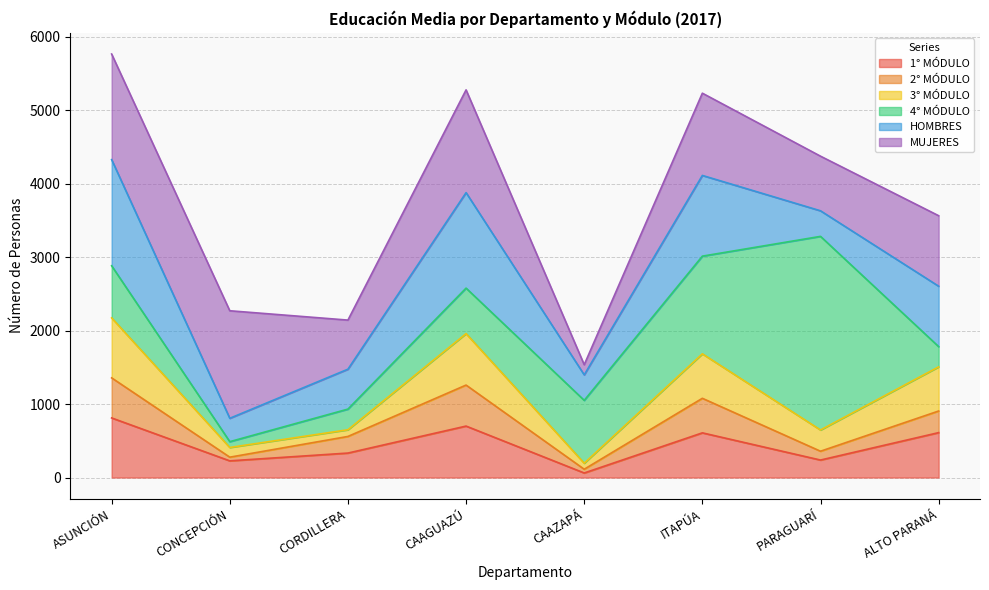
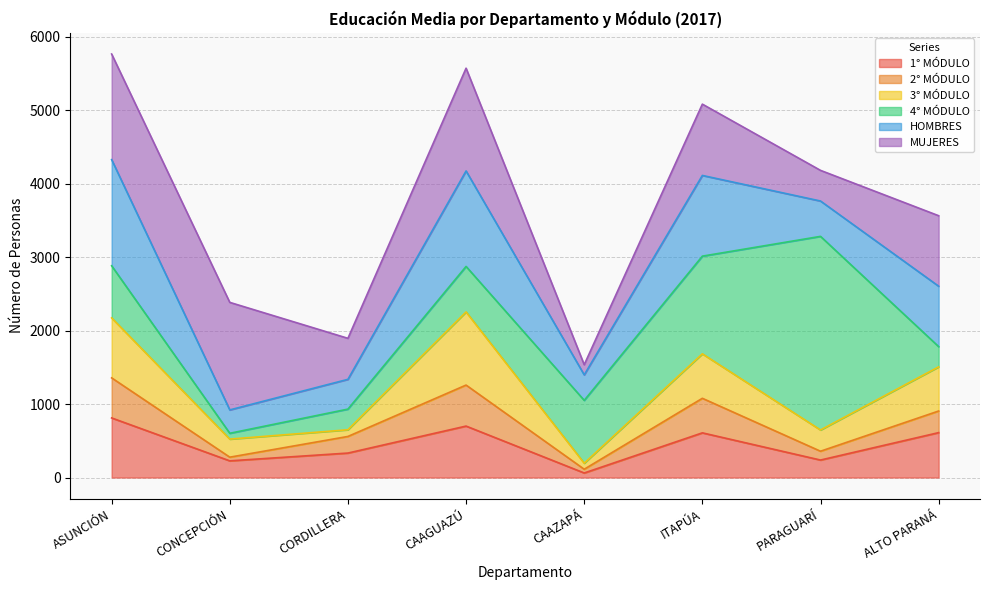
  {
    "3° MÓDULO": {
      "ASUNCIÓN": 800,
-     "CONCEPCIÓN": 100,
+     "CONCEPCIÓN": 200,
      "CORDILLERA": 100,
-     "CAAGUAZÚ": 700,
+     "CAAGUAZÚ": 1000,
      "CAAZAPÁ": 100,
      "ITAPÚA": 600,
      "PARAGUARÍ": 300,
      "ALTO PARANÁ": 600
    },
    "4° MÓDULO": {
      "ASUNCIÓN": 700,
      "CONCEPCIÓN": 100,
      "CORDILLERA": 300,
      "CAAGUAZÚ": 600,
      "CAAZAPÁ": 900,
      "ITAPÚA": 1300,
      "PARAGUARÍ": 2600,
      "ALTO PARANÁ": 300
    },
    "HOMBRES": {
      "ASUNCIÓN": 1400,
      "CONCEPCIÓN": 300,
-     "CORDILLERA": 500,
+     "CORDILLERA": 400,
      "CAAGUAZÚ": 1300,
      "CAAZAPÁ": 300,
      "ITAPÚA": 1100,
-     "PARAGUARÍ": 300,
+     "PARAGUARÍ": 500,
      "ALTO PARANÁ": 800
    },
    "MUJERES": {
      "ASUNCIÓN": 1400,
      "CONCEPCIÓN": 1500,
-     "CORDILLERA": 700,
+     "CORDILLERA": 600,
      "CAAGUAZÚ": 1400,
      "CAAZAPÁ": 100,
-     "ITAPÚA": 1100,
-     "PARAGUARÍ": 700,
+     "ITAPÚA": 1000,
+     "PARAGUARÍ": 400,
      "ALTO PARANÁ": 1000
    }
  }
